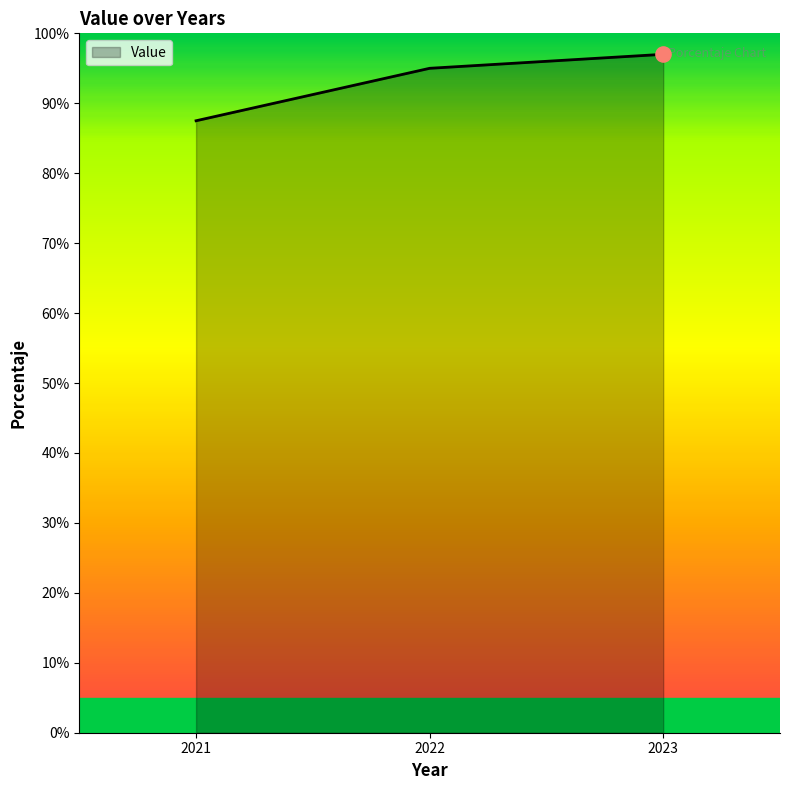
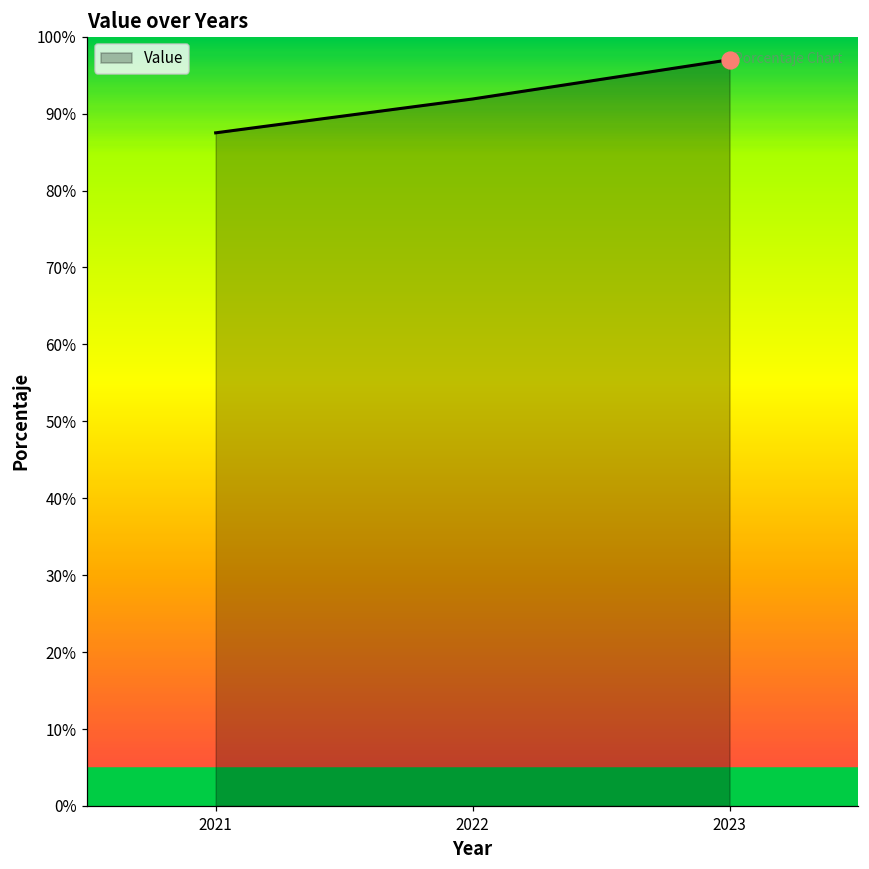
  {
    "Value": {
      "2021": "88%",
-     "2022": "95%"
+     "2022": "92%"
    }
  }
